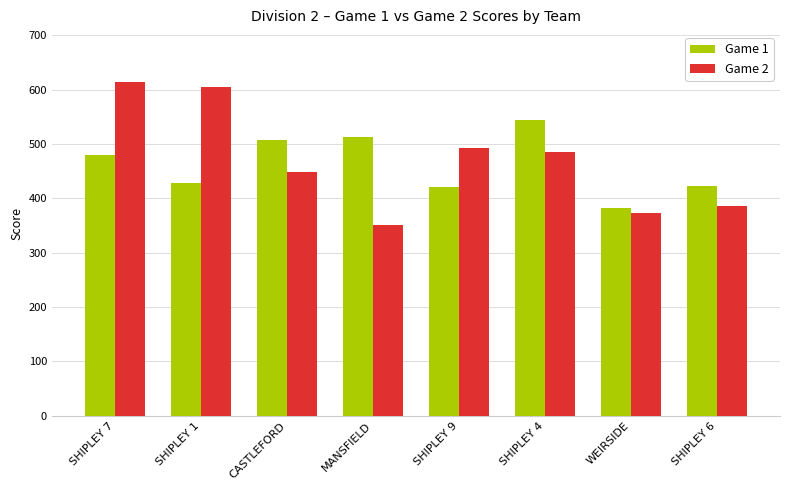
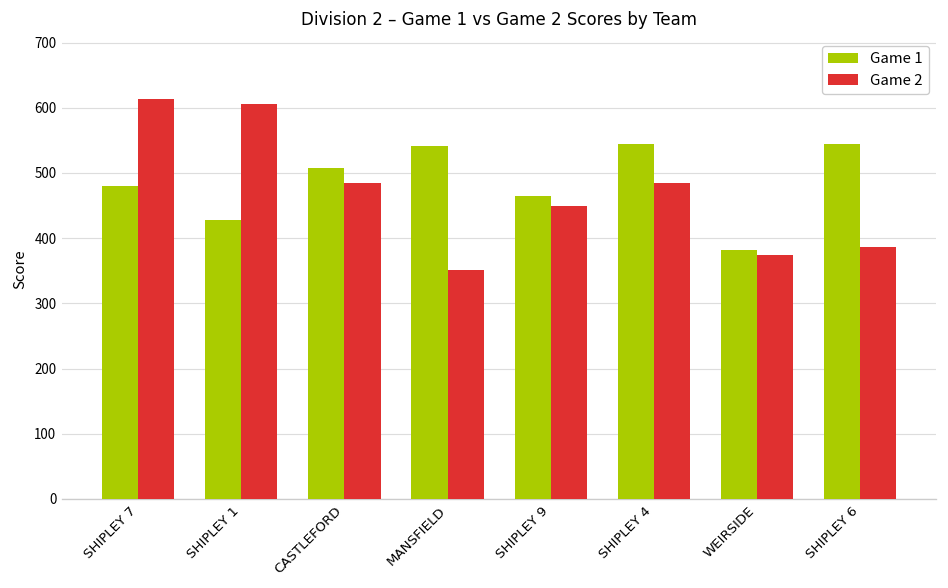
  {
    "Game 1": {
      "SHIPLEY 7": 480,
      "SHIPLEY 1": 430,
      "CASTLEFORD": 510,
-     "MANSFIELD": 510,
-     "SHIPLEY 9": 420,
+     "MANSFIELD": 540,
+     "SHIPLEY 9": 470,
      "SHIPLEY 4": 550,
      "WEIRSIDE": 380,
-     "SHIPLEY 6": 420
+     "SHIPLEY 6": 550
    },
    "Game 2": {
      "SHIPLEY 7": 610,
      "SHIPLEY 1": 610,
-     "CASTLEFORD": 450,
+     "CASTLEFORD": 490,
      "MANSFIELD": 350,
-     "SHIPLEY 9": 490,
+     "SHIPLEY 9": 450,
      "SHIPLEY 4": 490,
      "WEIRSIDE": 370,
      "SHIPLEY 6": 390
    }
  }
